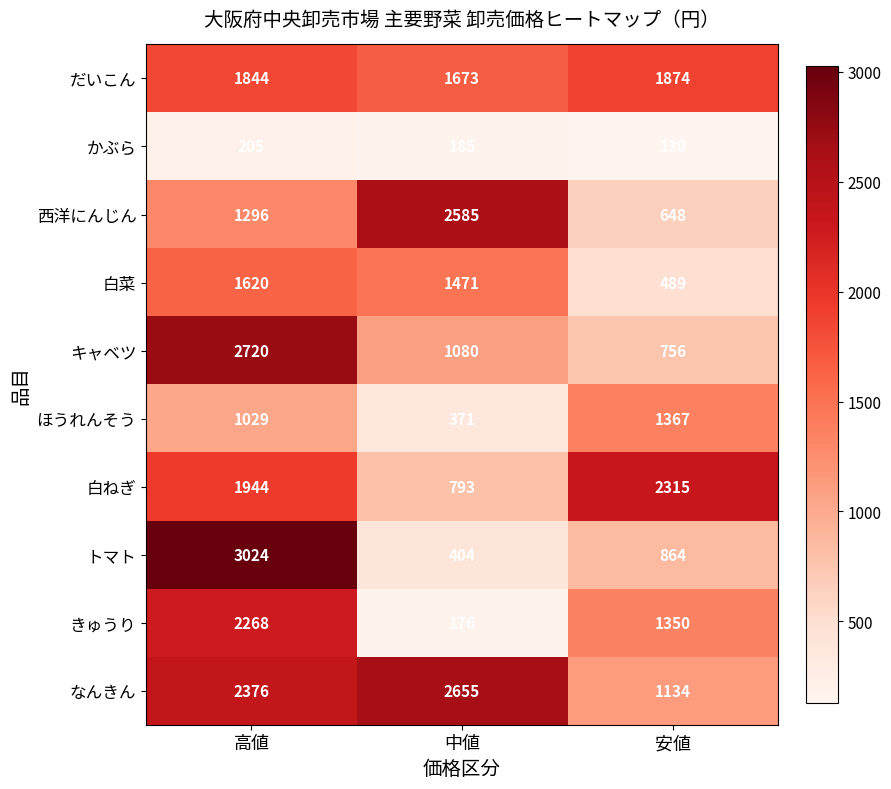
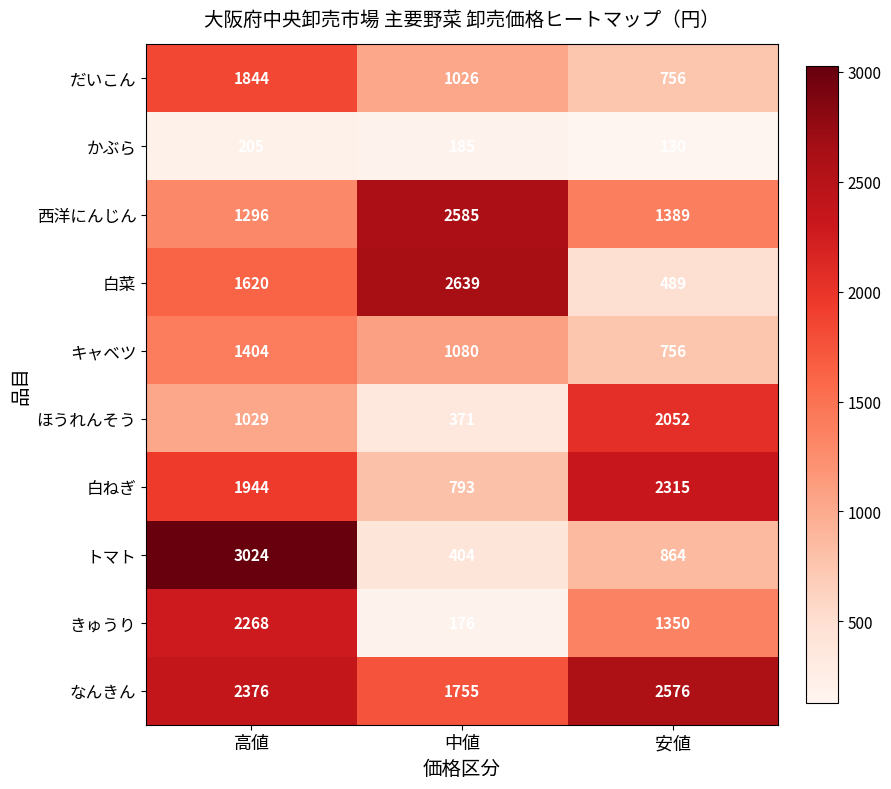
  {
    "だいこん": {
      "高値": 1844,
-     "中値": 1673,
-     "安値": 1874
+     "中値": 1026,
+     "安値": 756
    },
    "西洋にんじん": {
      "高値": 1296,
      "中値": 2585,
-     "安値": 648
+     "安値": 1389
    },
    "白菜": {
      "高値": 1620,
-     "中値": 1471
+     "中値": 2639
    },
    "キャベツ": {
-     "高値": 2720,
+     "高値": 1404,
      "中値": 1080,
      "安値": 756
    },
    "ほうれんそう": {
      "高値": 1029,
-     "安値": 1367
+     "安値": 2052
    },
    "白ねぎ": {
      "高値": 1944,
      "中値": 793,
      "安値": 2315
    },
    "トマト": {
      "高値": 3024,
      "安値": 864
    },
    "きゅうり": {
      "高値": 2268,
      "安値": 1350
    },
    "なんきん": {
      "高値": 2376,
-     "中値": 2655,
-     "安値": 1134
+     "中値": 1755,
+     "安値": 2576
    }
  }
